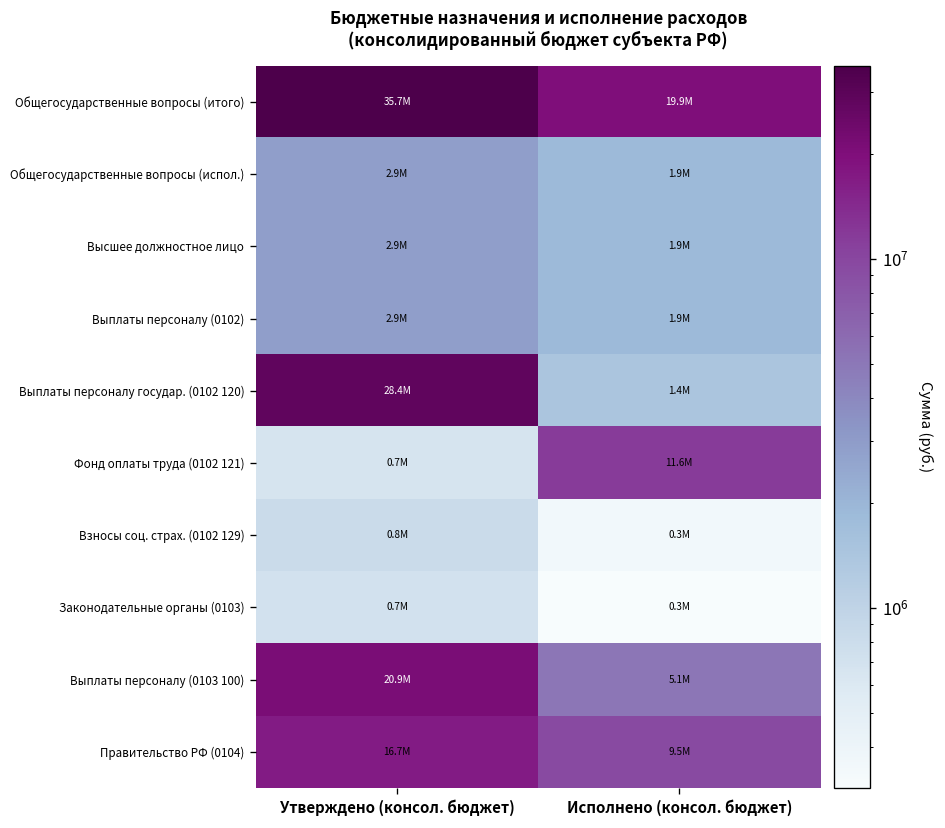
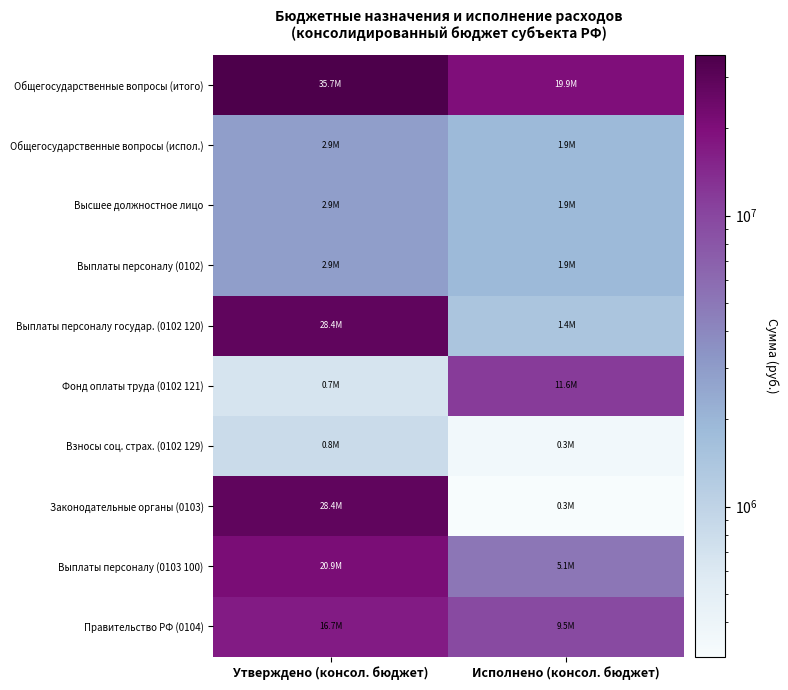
  {
    "Общегосударственные вопросы (итого)": {
      "Утверждено (консол. бюджет)": "35.7M",
      "Исполнено (консол. бюджет)": "19.9M"
    },
    "Общегосударственные вопросы (испол.)": {
      "Утверждено (консол. бюджет)": "2.9M",
      "Исполнено (консол. бюджет)": "1.9M"
    },
    "Высшее должностное лицо": {
      "Утверждено (консол. бюджет)": "2.9M",
      "Исполнено (консол. бюджет)": "1.9M"
    },
    "Выплаты персоналу (0102)": {
      "Утверждено (консол. бюджет)": "2.9M",
      "Исполнено (консол. бюджет)": "1.9M"
    },
    "Выплаты персоналу государ. (0102 120)": {
      "Утверждено (консол. бюджет)": "28.4M",
      "Исполнено (консол. бюджет)": "1.4M"
    },
    "Фонд оплаты труда (0102 121)": {
      "Утверждено (консол. бюджет)": "0.7M",
      "Исполнено (консол. бюджет)": "11.6M"
    },
    "Взносы соц. страх. (0102 129)": {
      "Утверждено (консол. бюджет)": "0.8M",
      "Исполнено (консол. бюджет)": "0.3M"
    },
    "Законодательные органы (0103)": {
-     "Утверждено (консол. бюджет)": "0.7M",
+     "Утверждено (консол. бюджет)": "28.4M",
      "Исполнено (консол. бюджет)": "0.3M"
    },
    "Выплаты персоналу (0103 100)": {
      "Утверждено (консол. бюджет)": "20.9M",
      "Исполнено (консол. бюджет)": "5.1M"
    },
    "Правительство РФ (0104)": {
      "Утверждено (консол. бюджет)": "16.7M",
      "Исполнено (консол. бюджет)": "9.5M"
    }
  }
